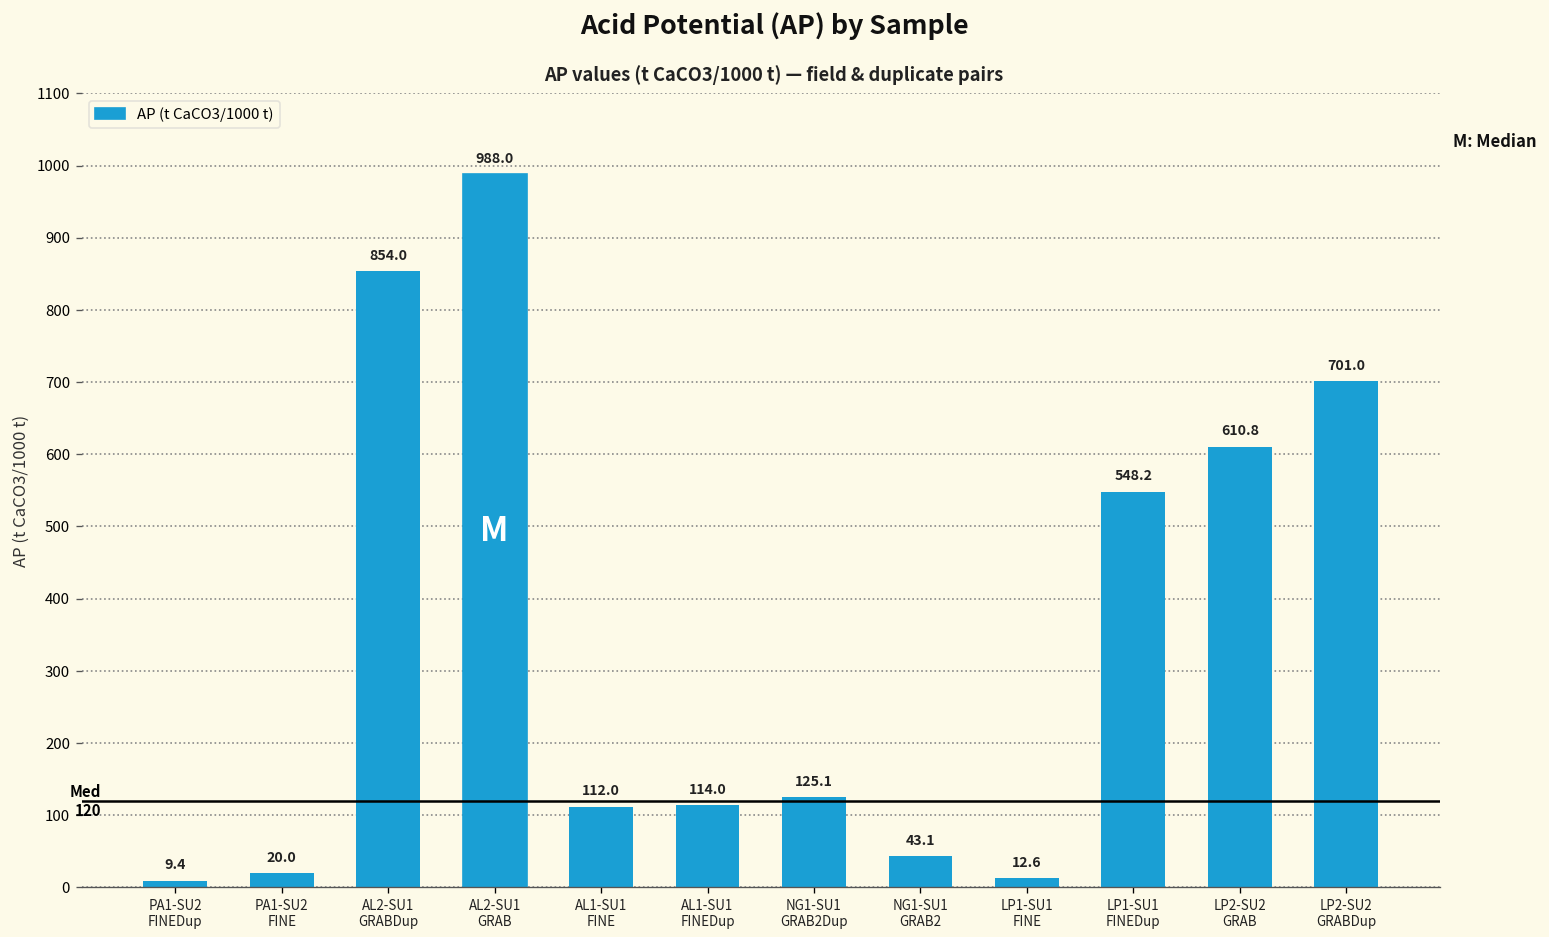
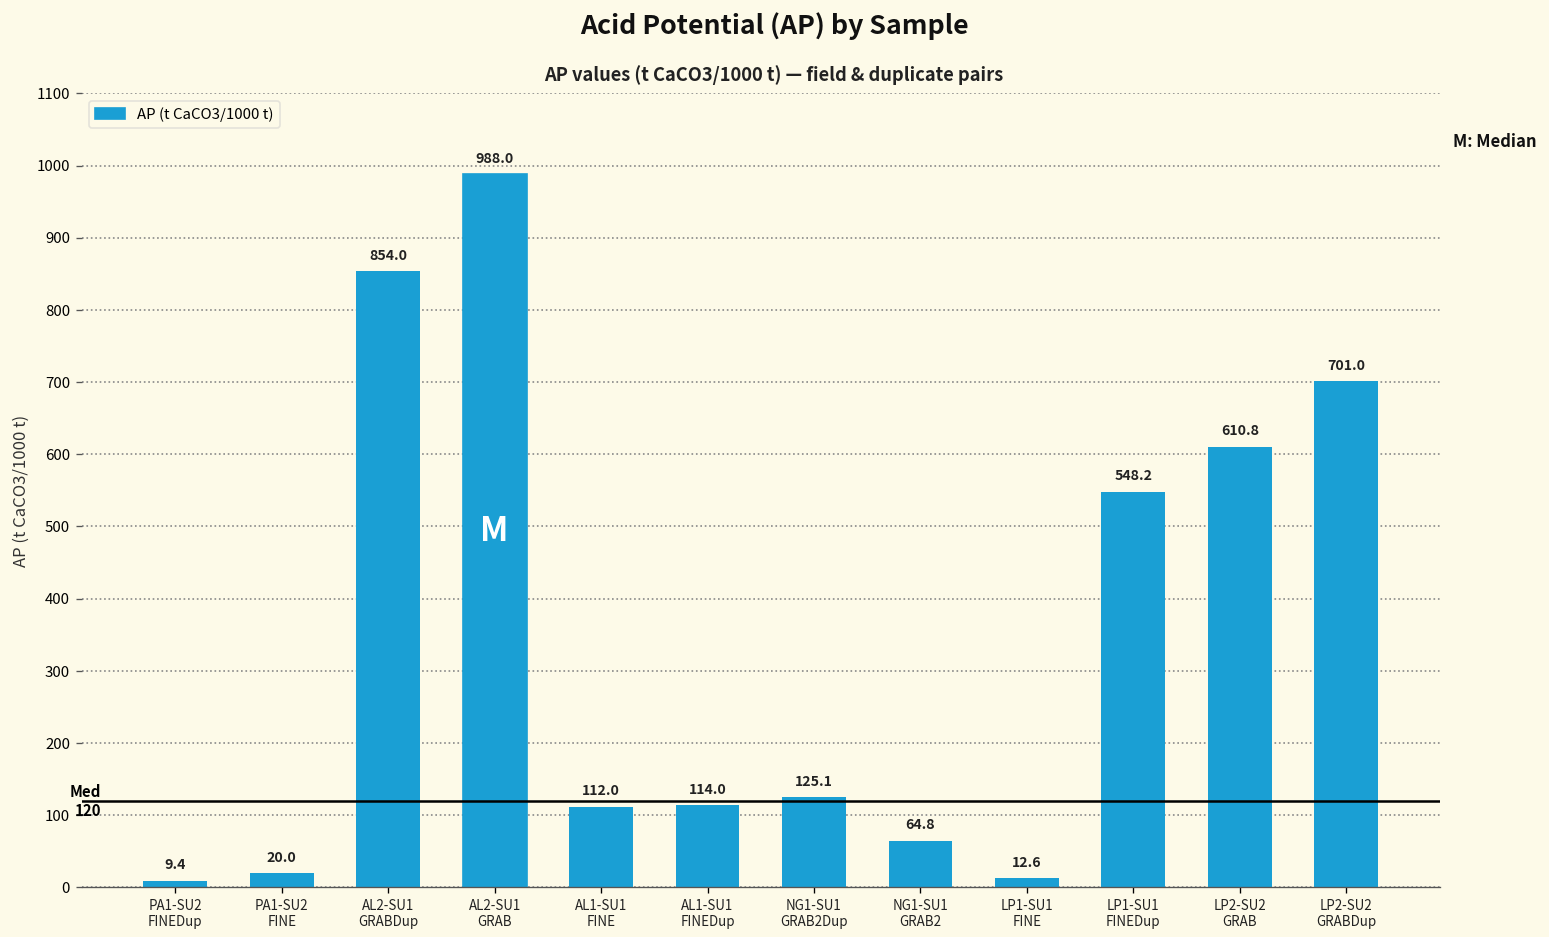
  {
    "PA1-SU2 FINEDup": 9.4,
    "PA1-SU2 FINE": 20.0,
    "AL2-SU1 GRABDup": 854.0,
    "AL2-SU1 GRAB": 988.0,
    "AL1-SU1 FINE": 112.0,
    "AL1-SU1 FINEDup": 114.0,
    "NG1-SU1 GRAB2Dup": 125.1,
-   "NG1-SU1 GRAB2": 43.1,
+   "NG1-SU1 GRAB2": 64.8,
    "LP1-SU1 FINE": 12.6,
    "LP1-SU1 FINEDup": 548.2,
    "LP2-SU2 GRAB": 610.8,
    "LP2-SU2 GRABDup": 701.0
  }
